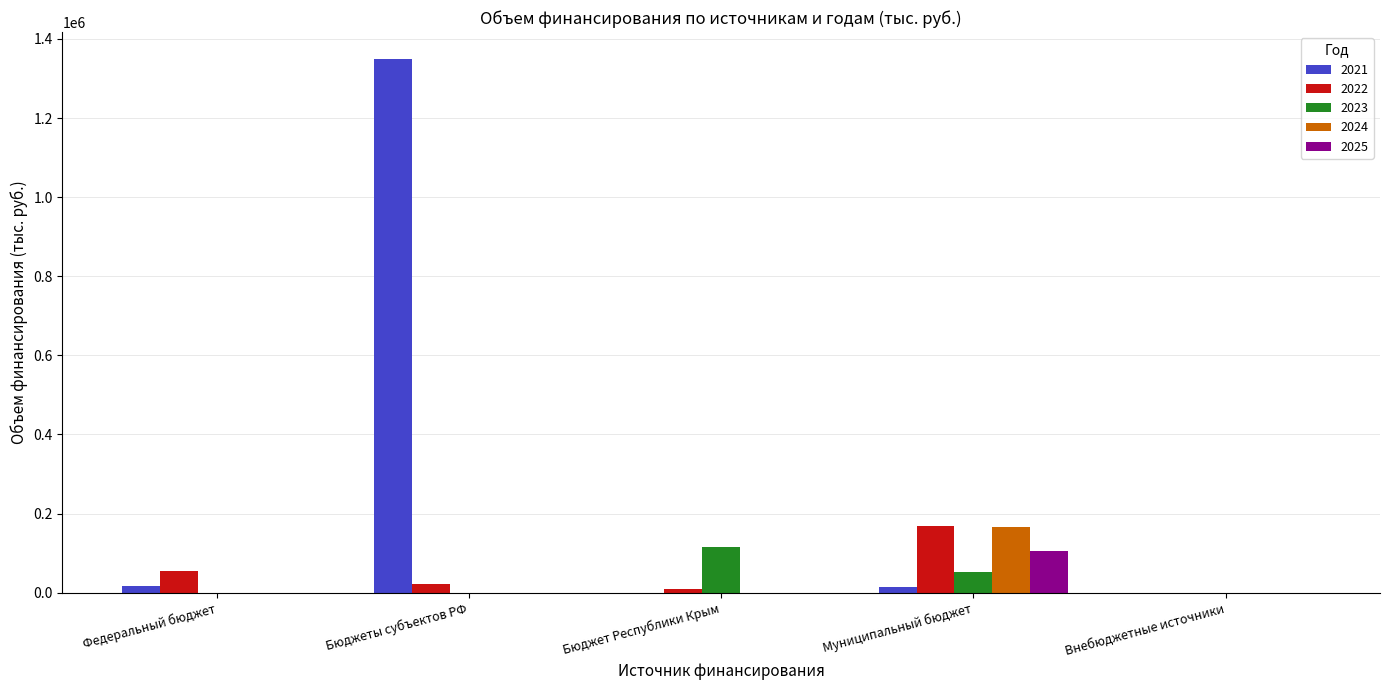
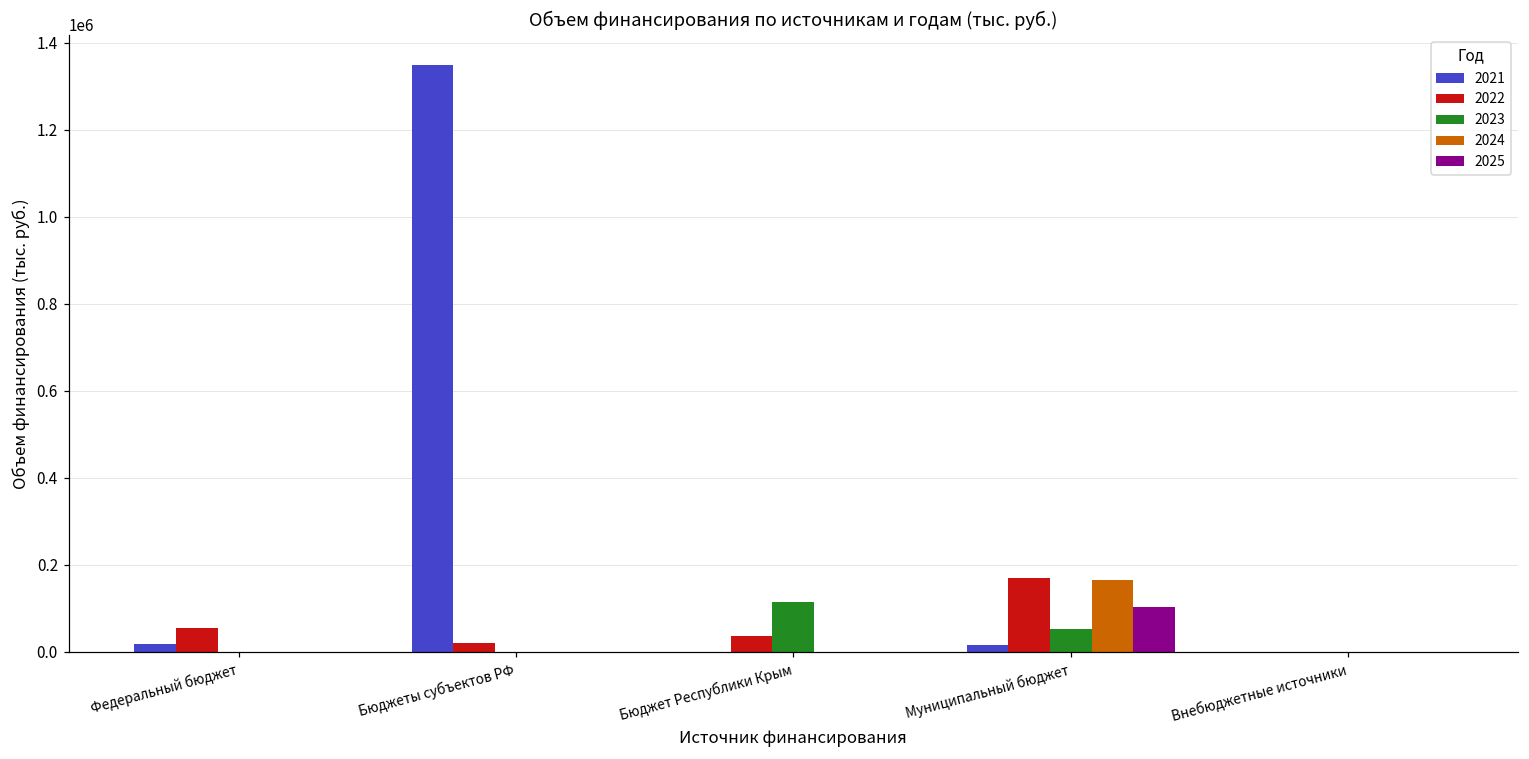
  {
    "2021": {
      "Федеральный бюджет": 20000,
      "Бюджеты субъектов РФ": 1350000,
      "Бюджет Республики Крым": 0,
      "Муниципальный бюджет": 20000,
      "Внебюджетные источники": 0
    },
    "2022": {
      "Федеральный бюджет": 60000,
      "Бюджеты субъектов РФ": 20000,
-     "Бюджет Республики Крым": 10000,
+     "Бюджет Республики Крым": 40000,
      "Муниципальный бюджет": 170000,
      "Внебюджетные источники": 0
    },
    "2023": {
      "Федеральный бюджет": 0,
      "Бюджеты субъектов РФ": 0,
      "Бюджет Республики Крым": 110000,
      "Муниципальный бюджет": 50000,
      "Внебюджетные источники": 0
    },
    "2024": {
      "Федеральный бюджет": 0,
      "Бюджеты субъектов РФ": 0,
      "Бюджет Республики Крым": 0,
      "Муниципальный бюджет": 170000,
      "Внебюджетные источники": 0
    },
    "2025": {
      "Федеральный бюджет": 0,
      "Бюджеты субъектов РФ": 0,
      "Бюджет Республики Крым": 0,
      "Муниципальный бюджет": 100000,
      "Внебюджетные источники": 0
    }
  }
